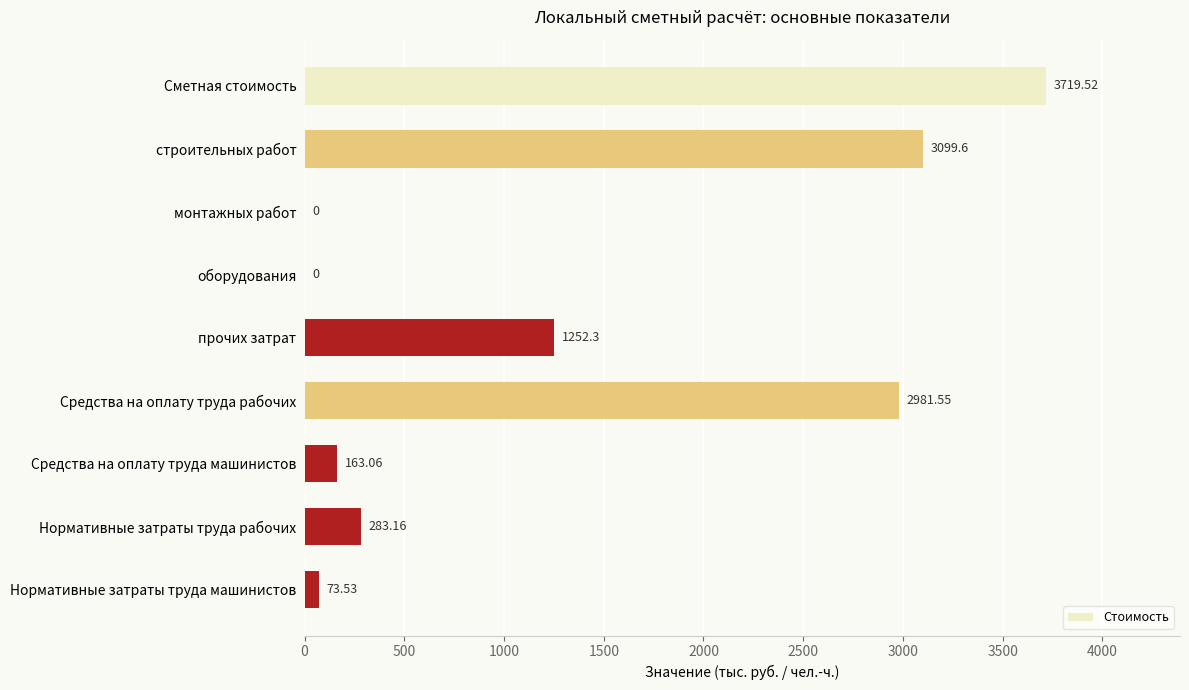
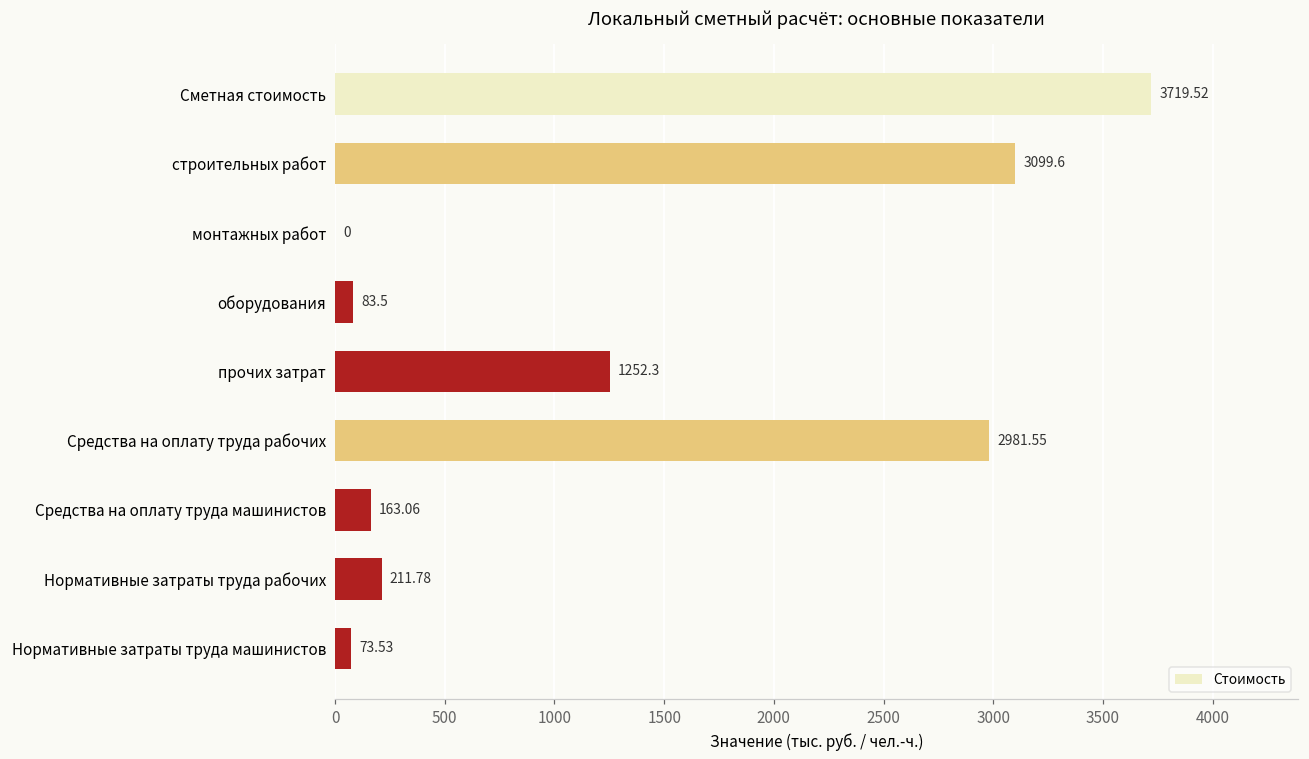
  {
    "Сметная стоимость": 3719.52,
    "строительных работ": 3099.6,
    "монтажных работ": 0,
-   "оборудования": 0,
+   "оборудования": 83.5,
    "прочих затрат": 1252.3,
    "Средства на оплату труда рабочих": 2981.55,
    "Средства на оплату труда машинистов": 163.06,
-   "Нормативные затраты труда рабочих": 283.16,
+   "Нормативные затраты труда рабочих": 211.78,
    "Нормативные затраты труда машинистов": 73.53
  }
